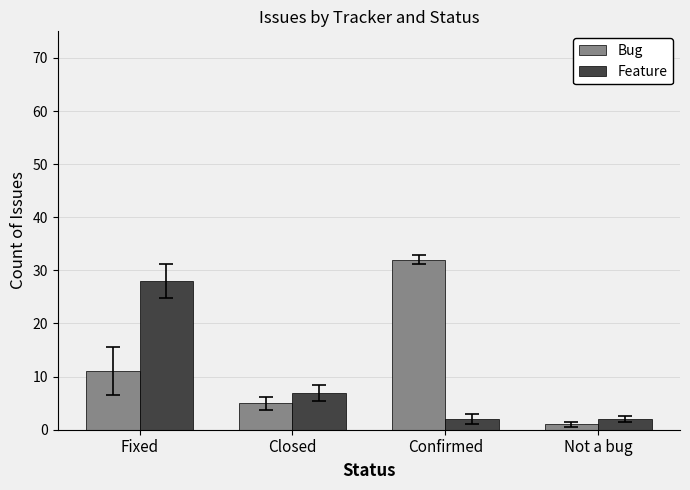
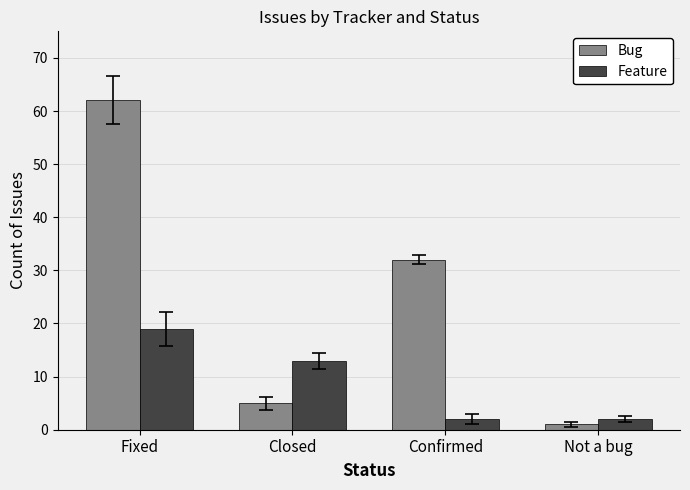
  {
    "Bug": {
-     "Fixed": 11,
+     "Fixed": 62,
      "Closed": 5,
      "Confirmed": 32,
      "Not a bug": 1
    },
    "Feature": {
-     "Fixed": 28,
-     "Closed": 7,
+     "Fixed": 19,
+     "Closed": 13,
      "Confirmed": 2,
      "Not a bug": 2
    }
  }
